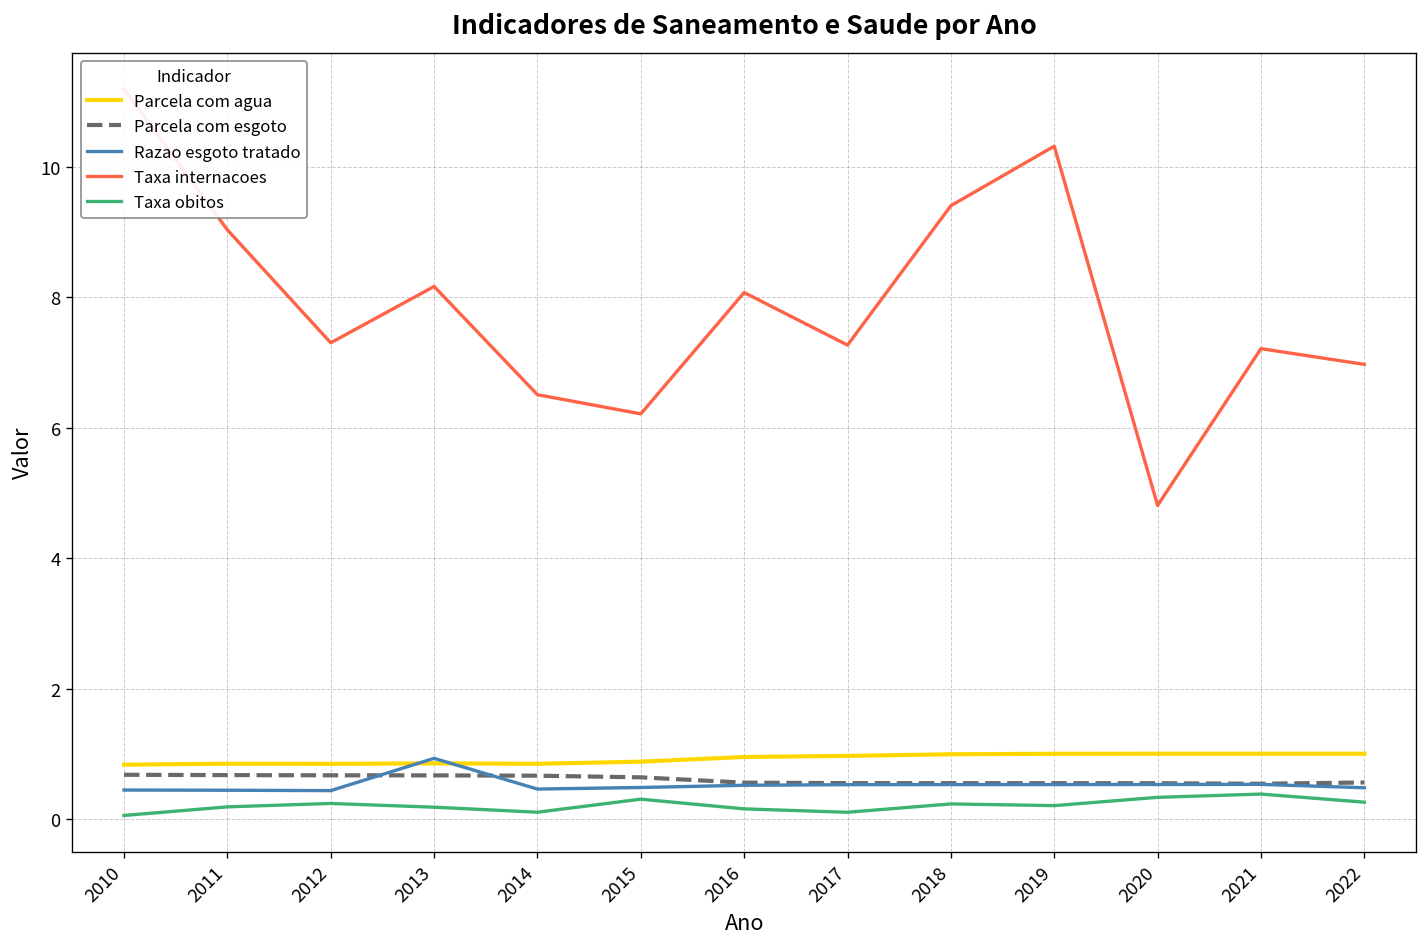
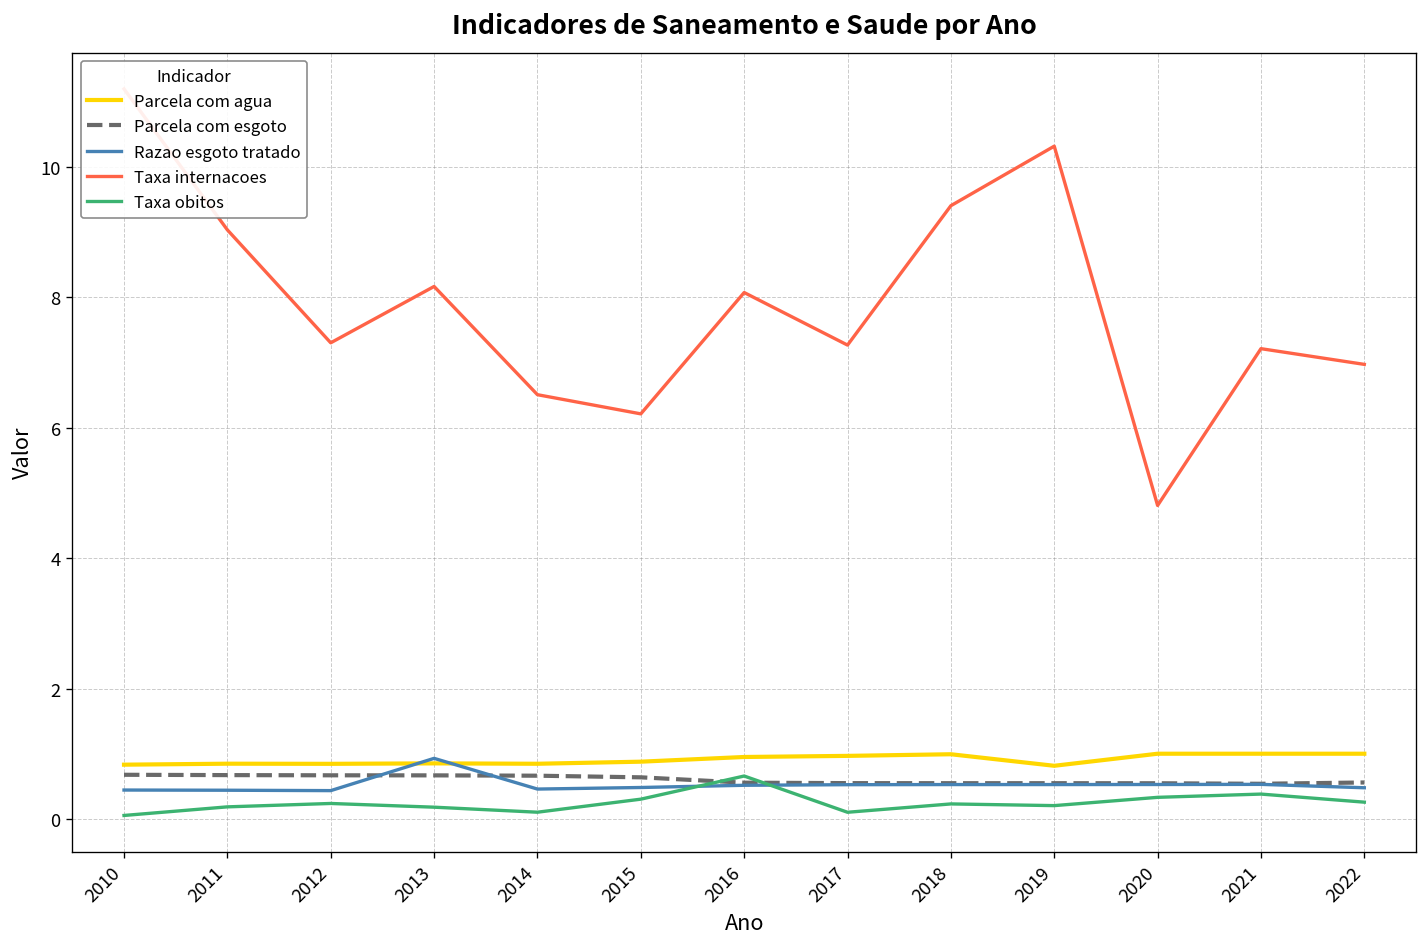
  {
    "Parcela com agua": {
      "2010": 0.8,
      "2011": 0.8,
      "2012": 0.8,
      "2013": 0.9,
      "2014": 0.8,
      "2015": 0.9,
      "2016": 1.0,
      "2017": 1.0,
      "2018": 1.0,
-     "2019": 1.0,
+     "2019": 0.8,
      "2020": 1.0,
      "2021": 1.0,
      "2022": 1.0
    },
    "Parcela com esgoto": {
      "2010": 0.7,
      "2011": 0.7,
      "2012": 0.7,
      "2013": 0.7,
      "2014": 0.7,
      "2015": 0.6,
      "2022": 0.6
    },
    "Razao esgoto tratado": {
      "2010": 0.4,
      "2011": 0.4,
      "2012": 0.4,
      "2013": 0.9,
      "2014": 0.5,
      "2015": 0.5,
      "2022": 0.5
    },
    "Taxa internacoes": {
      "2011": 9.0,
      "2012": 7.3,
      "2013": 8.2,
      "2014": 6.5,
      "2015": 6.2,
      "2016": 8.1,
      "2017": 7.3,
      "2018": 9.4,
      "2019": 10.3,
      "2020": 4.8,
      "2021": 7.2,
      "2022": 7.0
    },
    "Taxa obitos": {
      "2010": 0.1,
      "2011": 0.2,
      "2012": 0.2,
      "2013": 0.2,
      "2014": 0.1,
      "2015": 0.3,
-     "2016": 0.2,
+     "2016": 0.7,
      "2017": 0.1,
      "2018": 0.2,
      "2019": 0.2,
      "2020": 0.3,
      "2021": 0.4,
      "2022": 0.3
    }
  }
